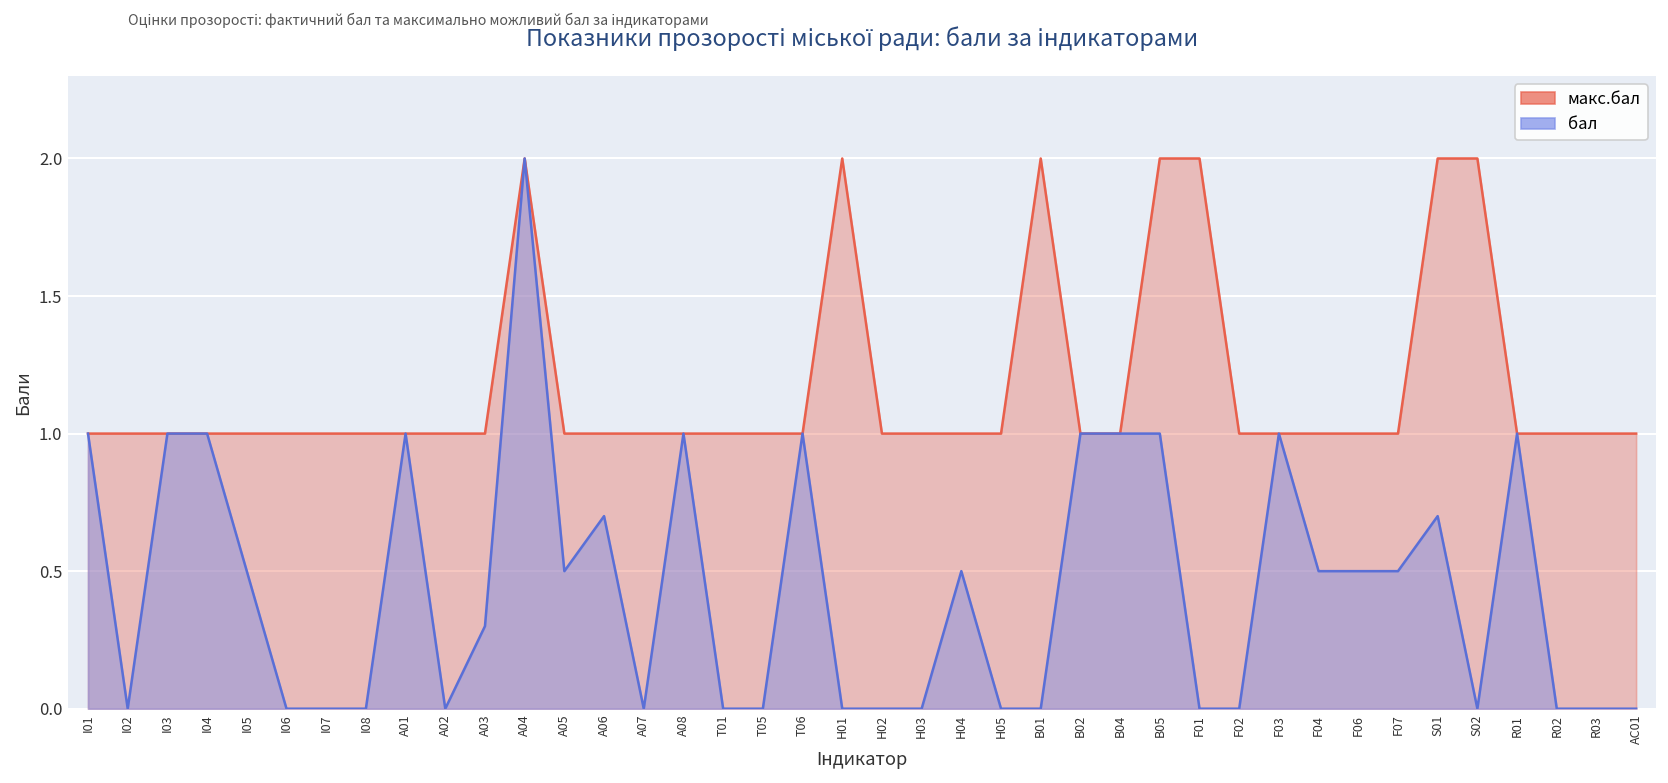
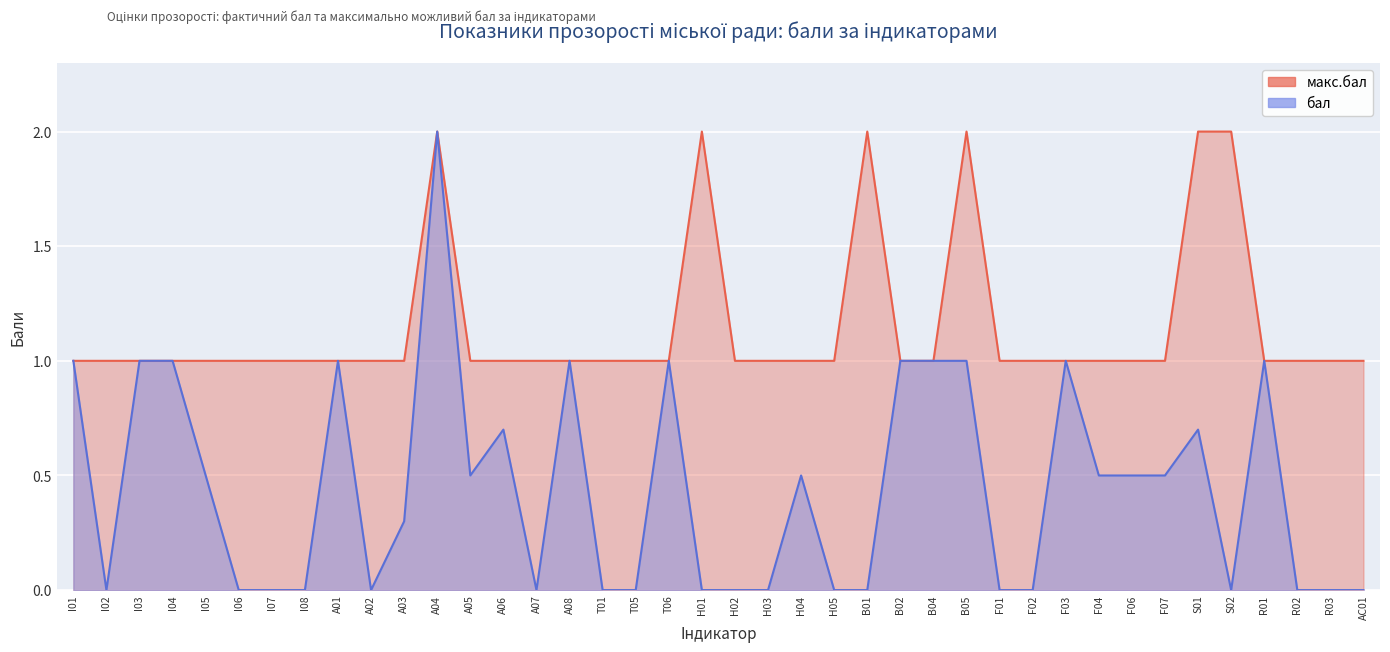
  {
    "макс.бал": {
      "I02": 1,
      "I05": 1,
      "I06": 1,
      "I07": 1,
      "I08": 1,
      "A02": 1,
      "A03": 1,
      "A05": 1,
      "A06": 1,
      "A07": 1,
      "T01": 1,
      "T05": 1,
      "H01": 2,
      "H02": 1,
      "H03": 1,
      "H04": 1,
      "H05": 1,
      "B01": 2,
      "B05": 2,
-     "F01": 2,
+     "F01": 1,
      "F02": 1,
      "F04": 1,
      "F06": 1,
      "F07": 1,
      "S01": 2,
      "S02": 2,
      "R02": 1,
      "R03": 1,
      "AC01": 1
    },
    "бал": {
      "I02": 0,
      "I05": 0.50,
      "I06": 0,
      "I07": 0,
      "I08": 0,
      "A02": 0,
      "A03": 0.30,
      "A05": 0.50,
      "A06": 0.70,
      "A07": 0,
      "T01": 0,
      "T05": 0,
      "H01": 0,
      "H02": 0,
      "H03": 0,
      "H04": 0.50,
      "H05": 0,
      "B01": 0,
      "B05": 1,
      "F01": 0,
      "F02": 0,
      "F04": 0.50,
      "F06": 0.50,
      "F07": 0.50,
      "S01": 0.70,
      "S02": 0,
      "R02": 0,
      "R03": 0,
      "AC01": 0
    }
  }
